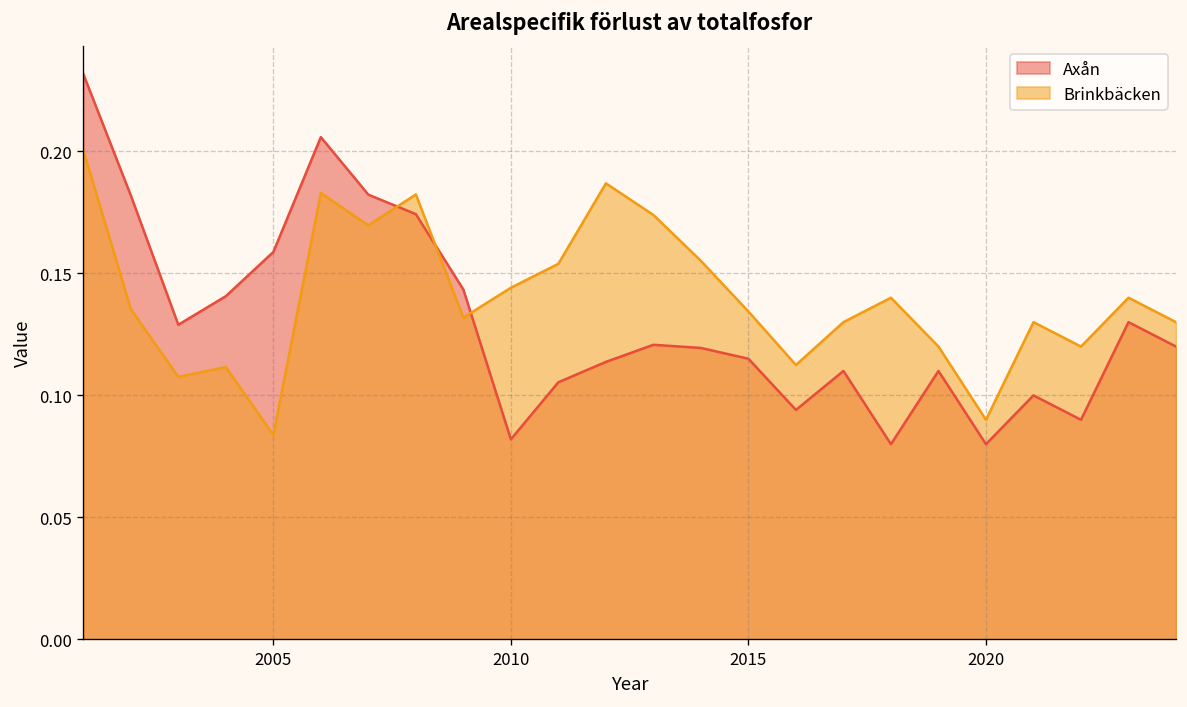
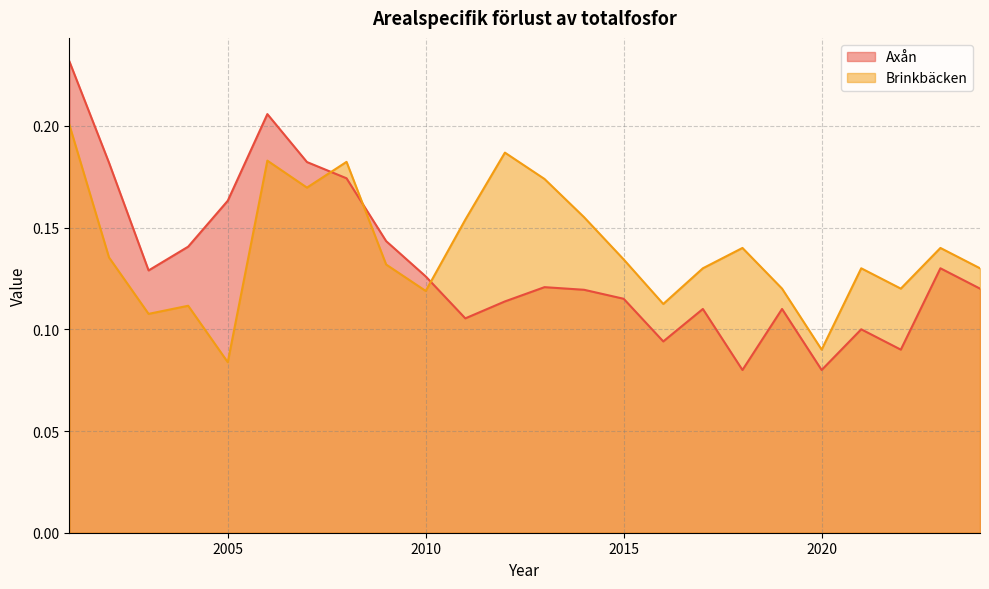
  {
    "Axån": {
-     "2005": 0.159,
-     "2010": 0.082,
+     "2005": 0.163,
+     "2010": 0.126,
      "2015": 0.115,
      "2020": 0.080
    },
    "Brinkbäcken": {
      "2005": 0.084,
-     "2010": 0.144,
+     "2010": 0.119,
      "2015": 0.134,
      "2020": 0.090
    }
  }
